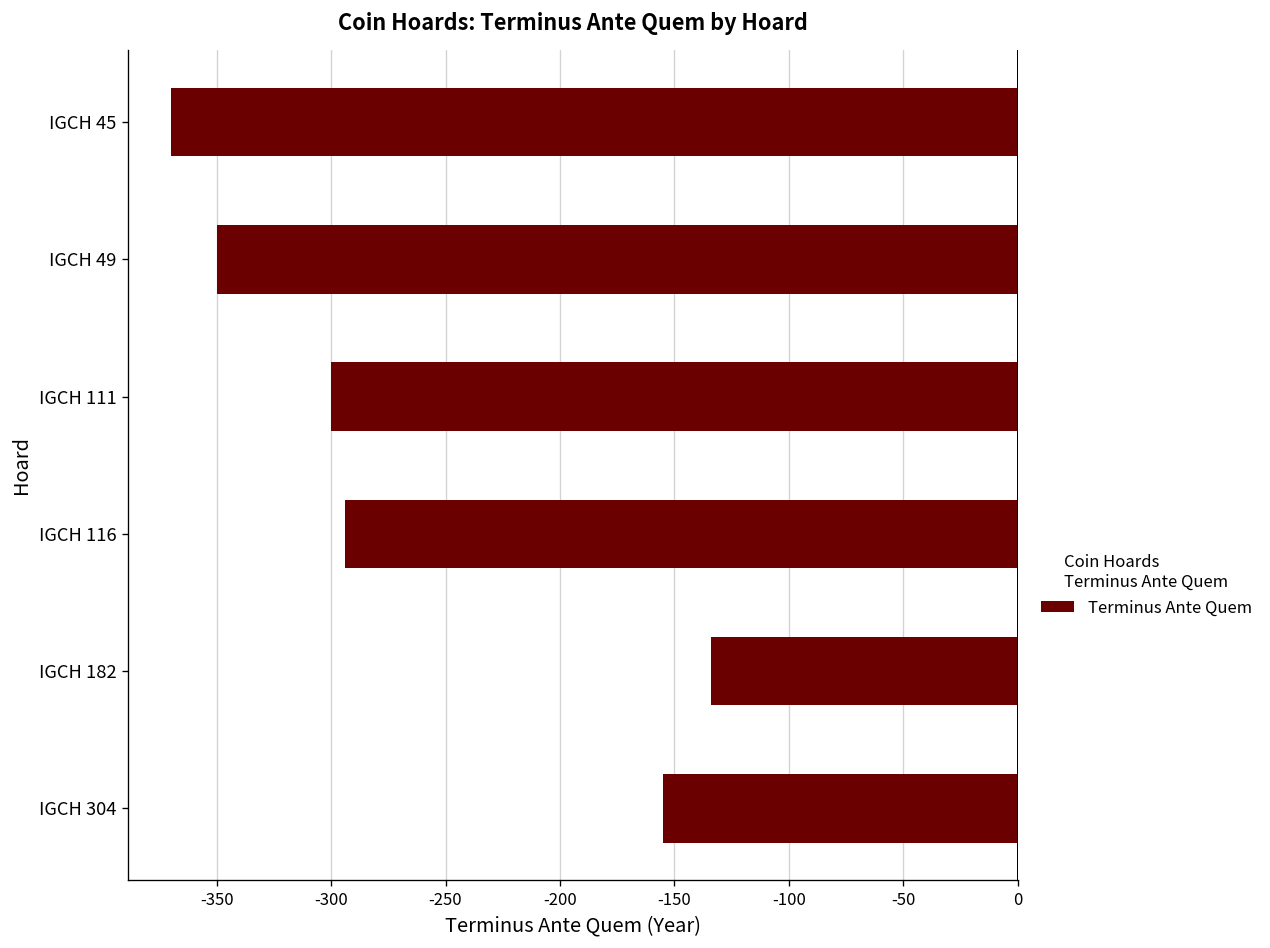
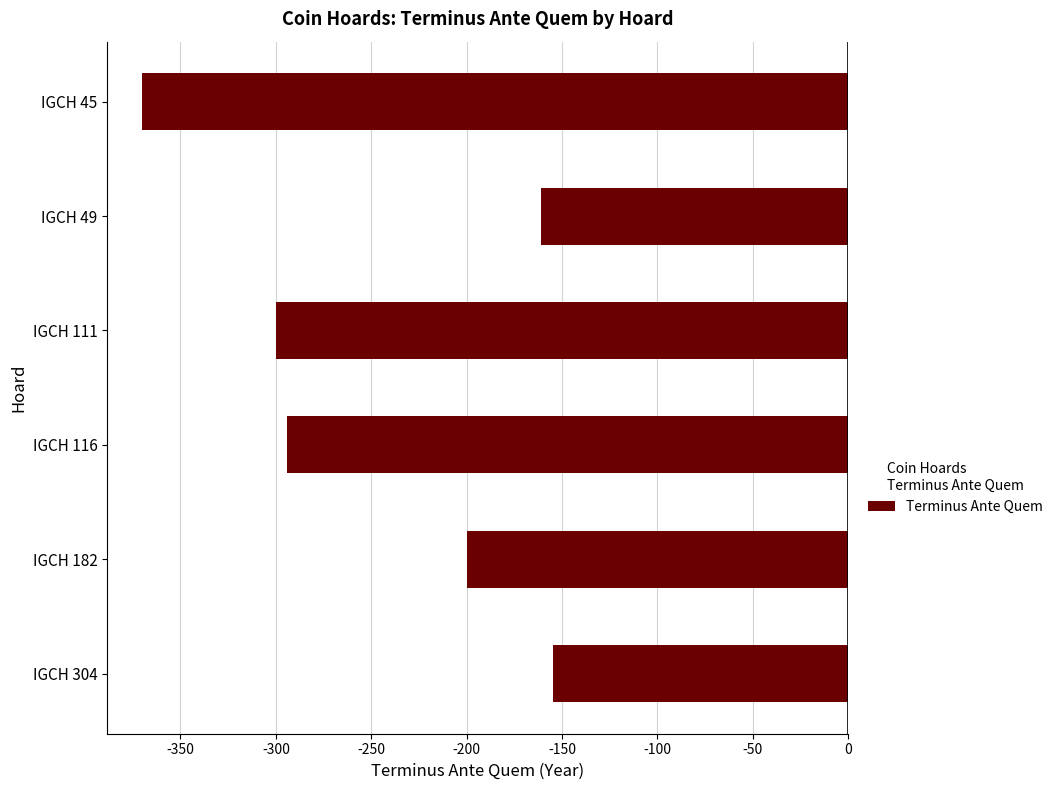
  {
    "IGCH 45": -370,
-   "IGCH 49": -350,
+   "IGCH 49": -161,
    "IGCH 111": -300,
    "IGCH 116": -294,
-   "IGCH 182": -134,
+   "IGCH 182": -200,
    "IGCH 304": -155
  }
